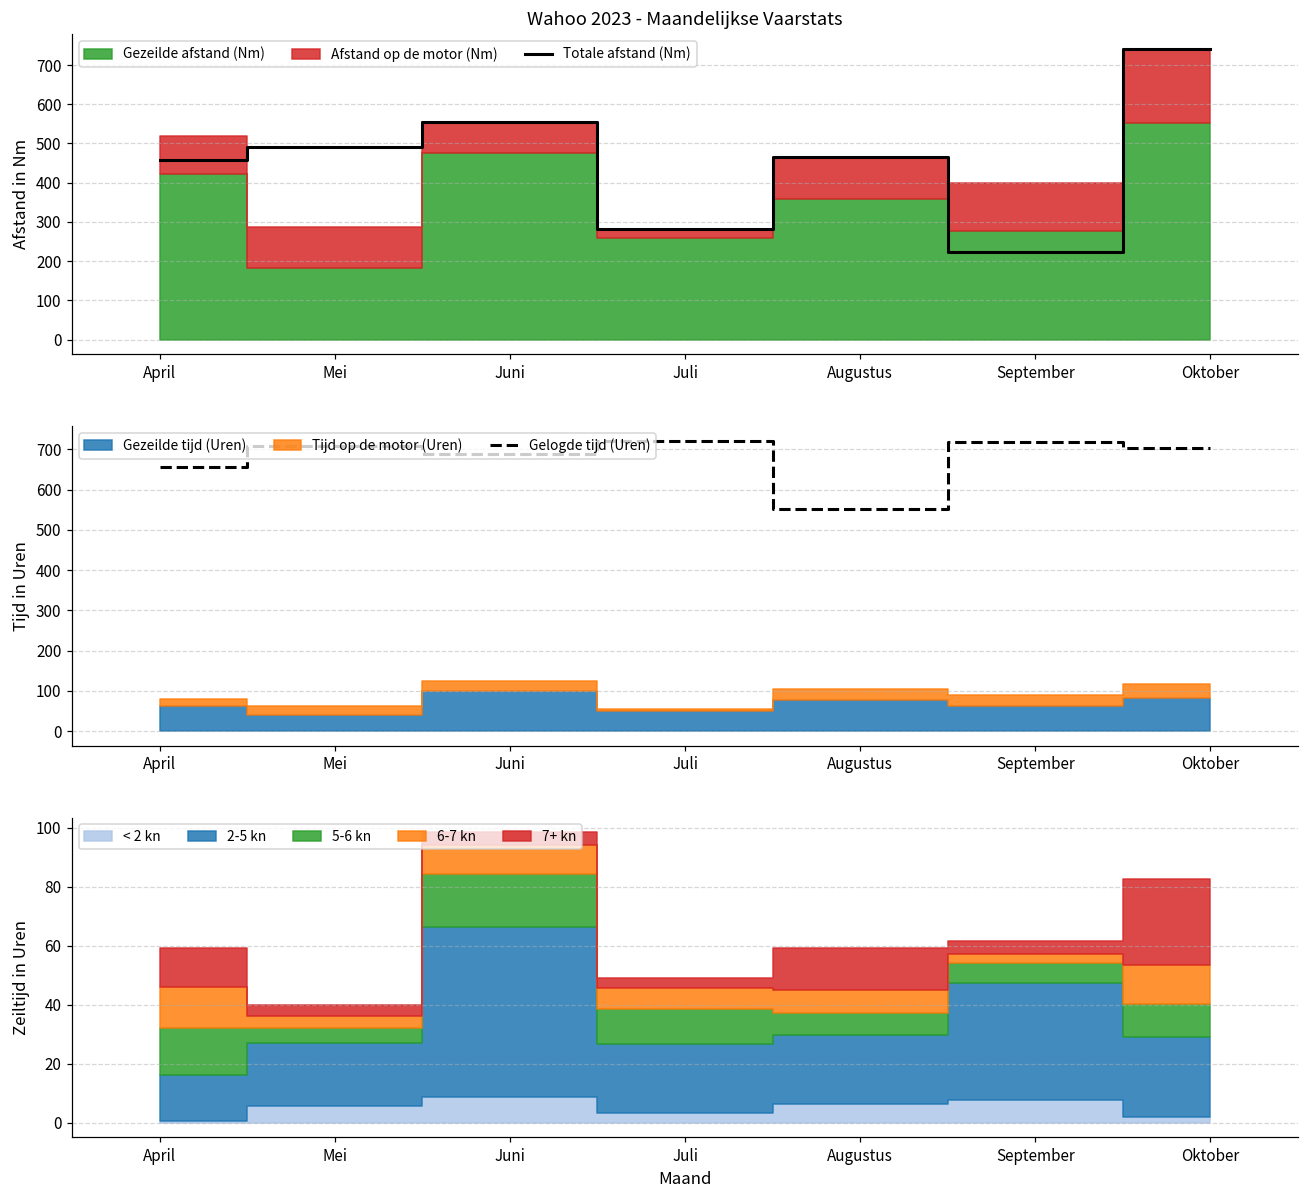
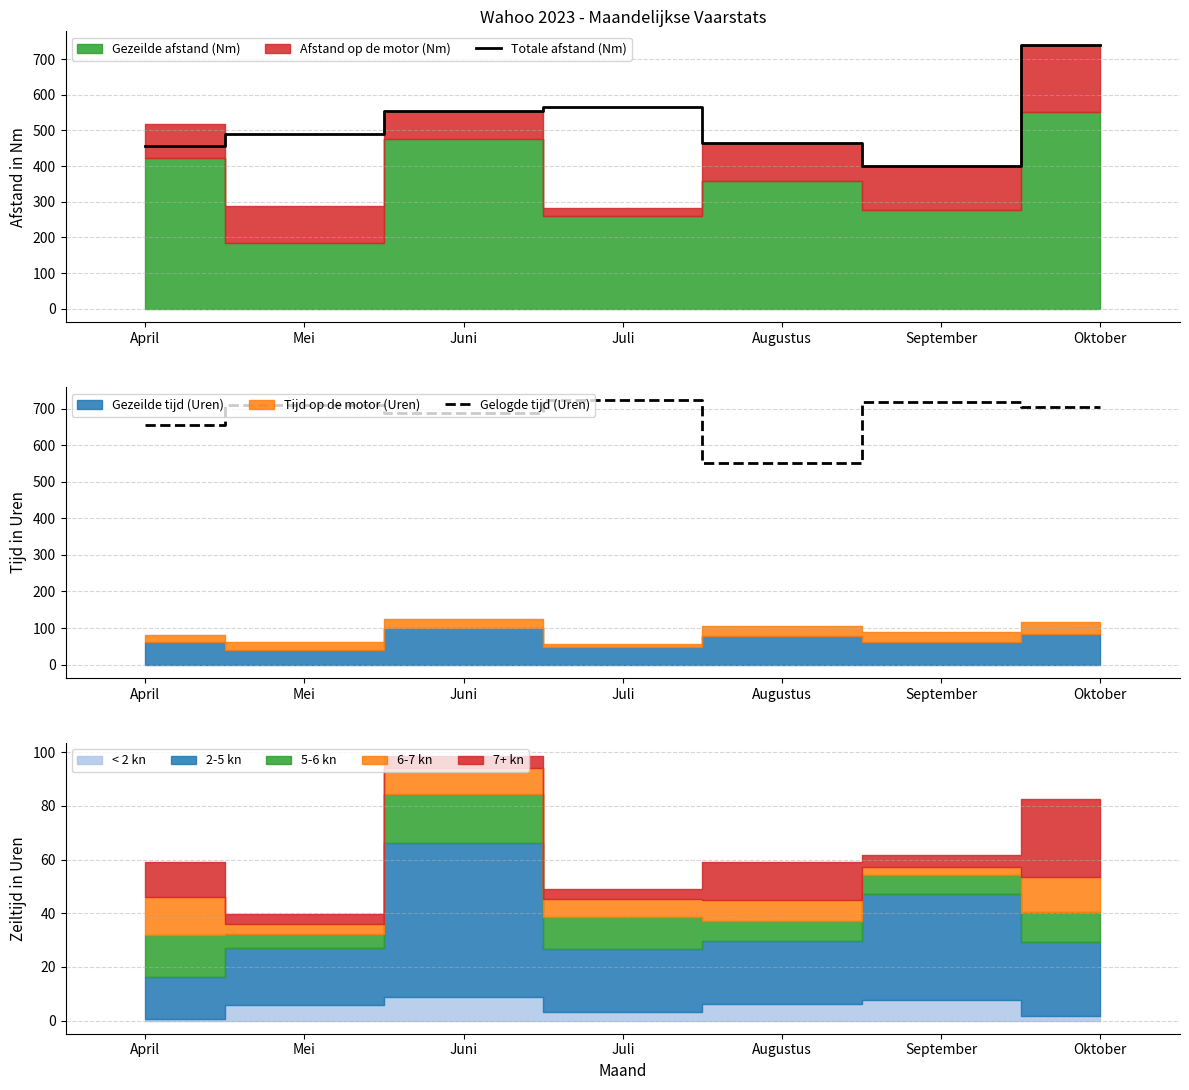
  {
    "Wahoo 2023 - Maandelijkse Vaarstats": {
      "Totale afstand (Nm)": {
        "April": 460,
        "Mei": 490,
        "Juni": 550,
-       "Juli": 280,
+       "Juli": 570,
        "Augustus": 470,
-       "September": 220
+       "September": 400
      }
    }
  }
